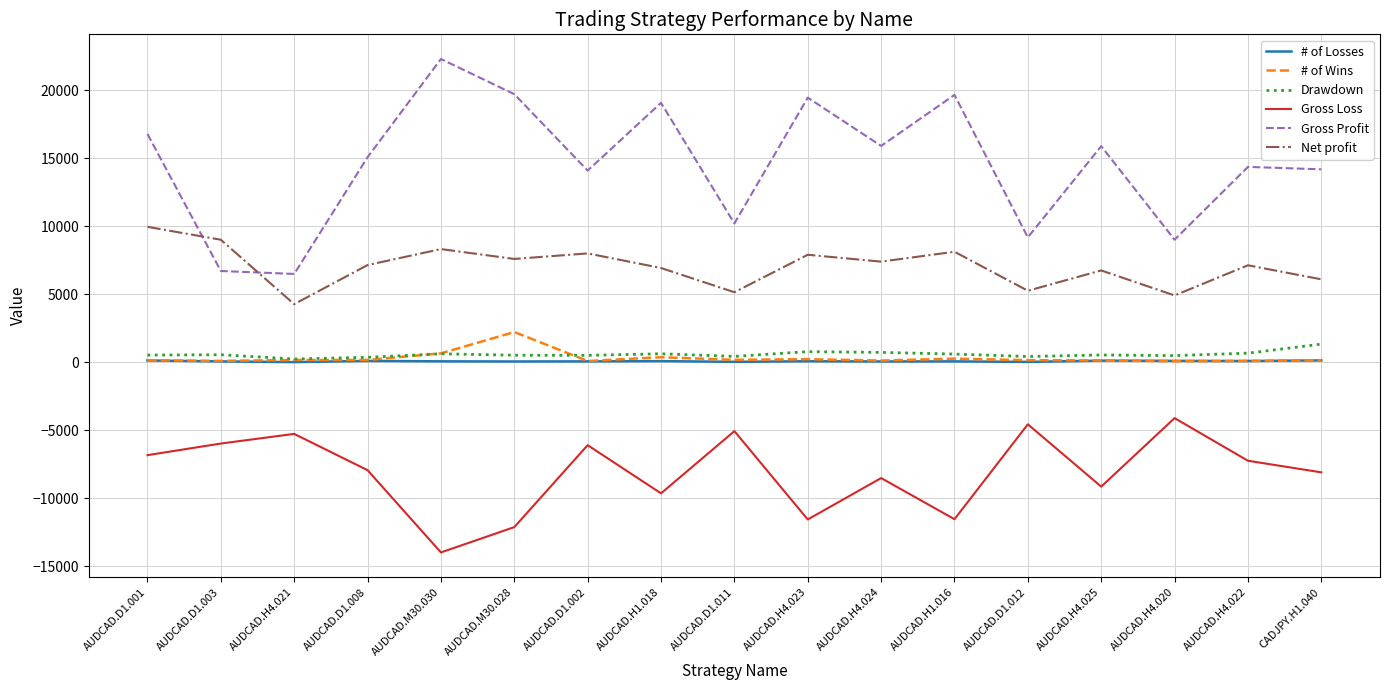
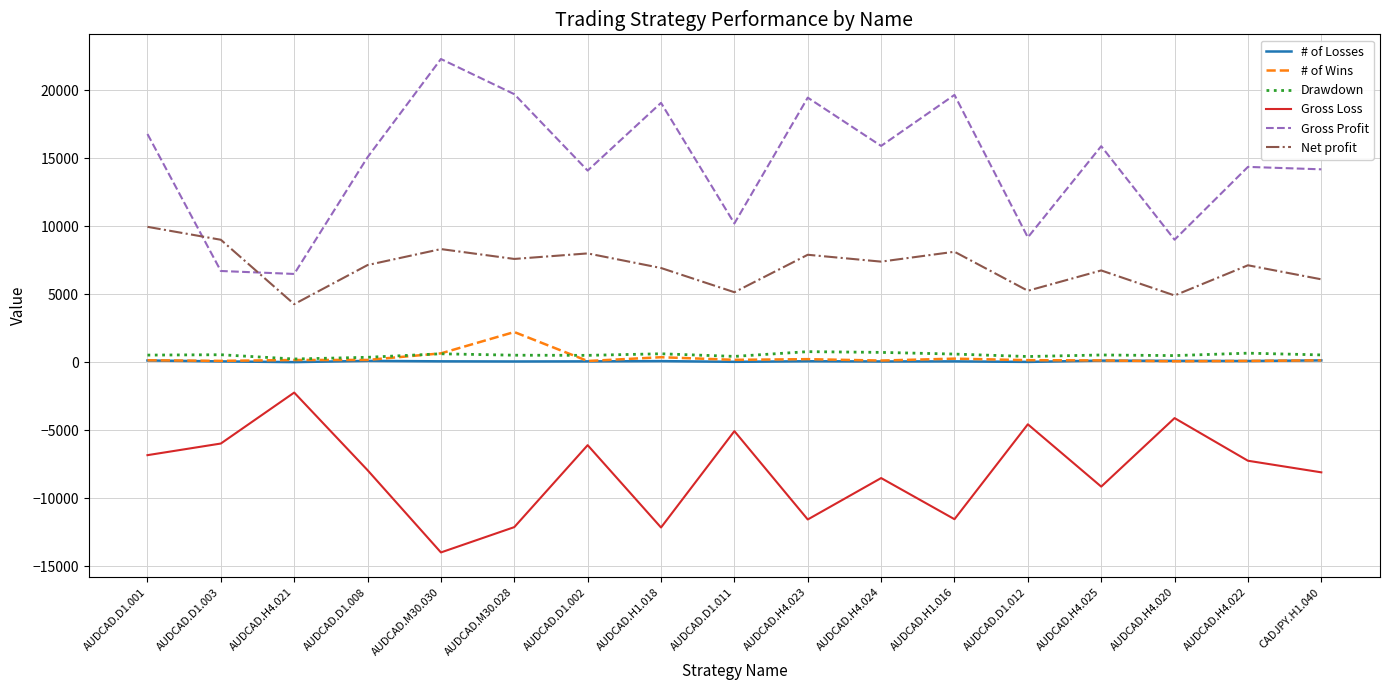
  {
    "# of Losses": {
      "AUDCAD.M30.030": 100,
      "AUDCAD.M30.028": 100,
      "AUDCAD.H1.018": 100,
      "AUDCAD.H1.016": 100
    },
    "# of Wins": {
      "AUDCAD.M30.028": 2200,
      "AUDCAD.H1.018": 400,
      "AUDCAD.H1.016": 300
    },
    "Drawdown": {
      "AUDCAD.D1.001": 500,
      "AUDCAD.D1.003": 600,
      "AUDCAD.D1.008": 400,
      "AUDCAD.M30.028": 500,
      "AUDCAD.D1.002": 500,
      "AUDCAD.H1.018": 600,
      "AUDCAD.D1.011": 400,
      "AUDCAD.H4.023": 800,
      "AUDCAD.H4.024": 700,
      "AUDCAD.H1.016": 600,
      "AUDCAD.D1.012": 400,
      "AUDCAD.H4.025": 500,
      "AUDCAD.H4.020": 500,
      "AUDCAD.H4.022": 700,
-     "CADJPY.H1.040": 1300
+     "CADJPY.H1.040": 500
    },
    "Gross Loss": {
      "AUDCAD.D1.001": -6800,
      "AUDCAD.D1.003": -6000,
-     "AUDCAD.H4.021": -5300,
+     "AUDCAD.H4.021": -2200,
      "AUDCAD.D1.008": -7900,
      "AUDCAD.M30.030": -14000,
      "AUDCAD.M30.028": -12100,
      "AUDCAD.D1.002": -6100,
-     "AUDCAD.H1.018": -9600,
+     "AUDCAD.H1.018": -12100,
      "AUDCAD.D1.011": -5100,
      "AUDCAD.H4.023": -11600,
      "AUDCAD.H4.024": -8500,
      "AUDCAD.H1.016": -11500,
      "AUDCAD.D1.012": -4600,
      "AUDCAD.H4.025": -9100,
      "AUDCAD.H4.020": -4100,
      "AUDCAD.H4.022": -7200,
      "CADJPY.H1.040": -8100
    },
    "Gross Profit": {
      "AUDCAD.D1.001": 16800,
      "AUDCAD.D1.003": 6700,
      "AUDCAD.H4.021": 6500,
      "AUDCAD.D1.008": 15100,
      "AUDCAD.M30.030": 22300,
      "AUDCAD.M30.028": 19700,
      "AUDCAD.D1.002": 14100,
      "AUDCAD.H1.018": 19100,
      "AUDCAD.D1.011": 10200,
      "AUDCAD.H4.023": 19500,
      "AUDCAD.H4.024": 15900,
      "AUDCAD.H1.016": 19700,
      "AUDCAD.D1.012": 9200,
      "AUDCAD.H4.025": 15900,
      "AUDCAD.H4.020": 9000,
      "AUDCAD.H4.022": 14400,
      "CADJPY.H1.040": 14200
    },
    "Net profit": {
      "AUDCAD.D1.001": 10000,
      "AUDCAD.D1.003": 9000,
      "AUDCAD.H4.021": 4300,
      "AUDCAD.D1.008": 7200,
      "AUDCAD.M30.030": 8300,
      "AUDCAD.M30.028": 7600,
      "AUDCAD.D1.002": 8000,
      "AUDCAD.H1.018": 6900,
      "AUDCAD.D1.011": 5200,
      "AUDCAD.H4.023": 7900,
      "AUDCAD.H4.024": 7400,
      "AUDCAD.H1.016": 8100,
      "AUDCAD.D1.012": 5300,
      "AUDCAD.H4.025": 6800,
      "AUDCAD.H4.020": 4900,
      "AUDCAD.H4.022": 7100,
      "CADJPY.H1.040": 6100
    }
  }
